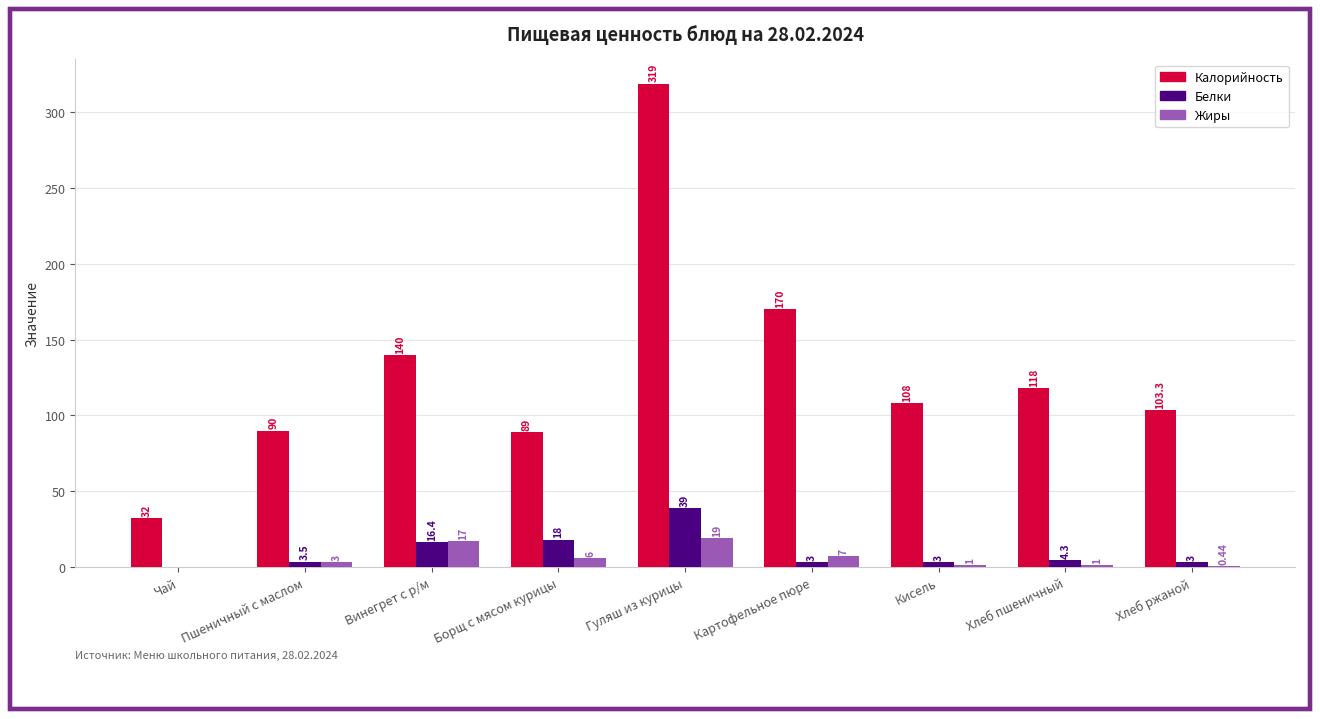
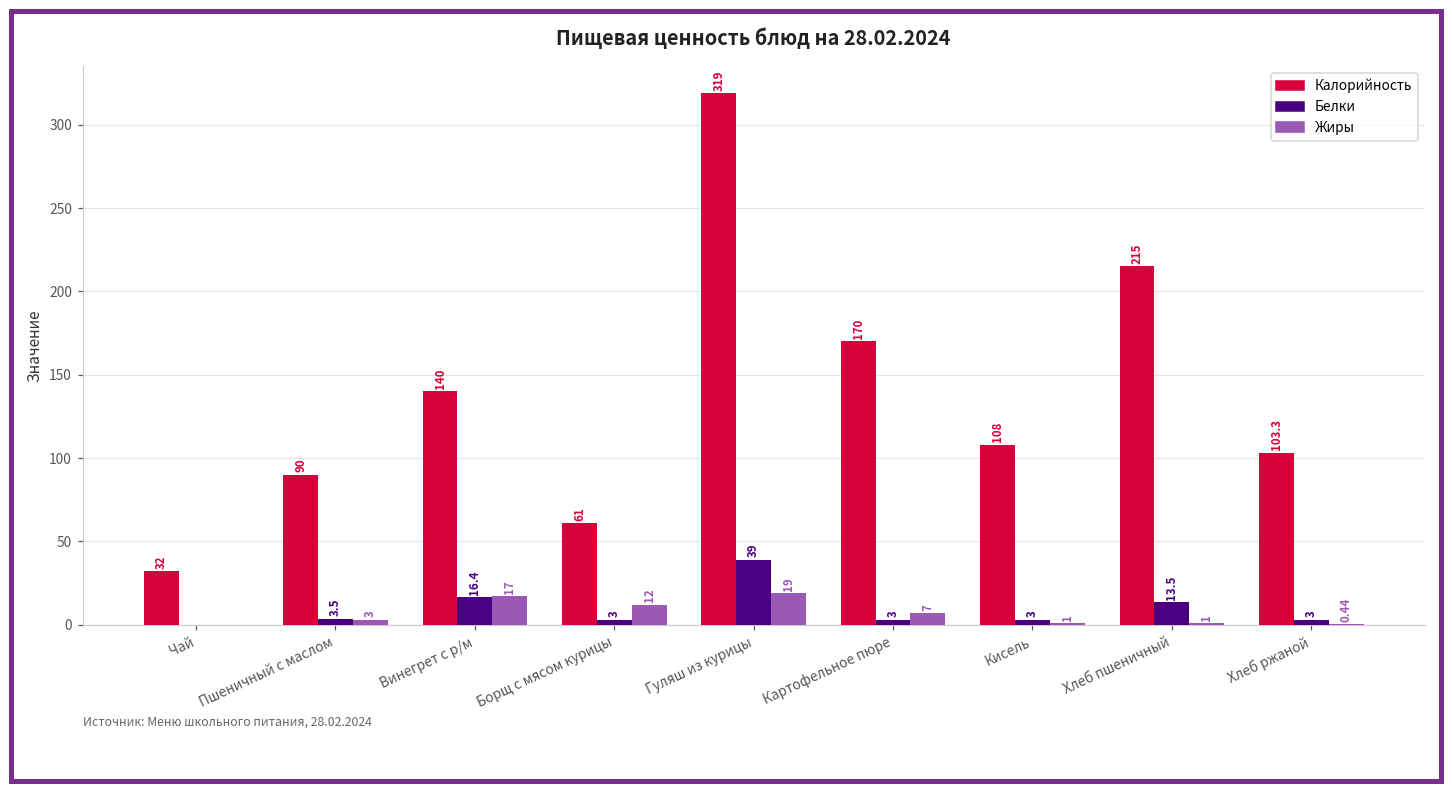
  {
    "Калорийность": {
      "Чай": 32,
      "Пшеничный с маслом": 90,
      "Винегрет с р/м": 140,
-     "Борщ с мясом курицы": 89,
+     "Борщ с мясом курицы": 61,
      "Гуляш из курицы": 319,
      "Картофельное пюре": 170,
      "Кисель": 108,
-     "Хлеб пшеничный": 118,
+     "Хлеб пшеничный": 215,
      "Хлеб ржаной": 103.3
    },
    "Белки": {
      "Пшеничный с маслом": 3.5,
      "Винегрет с р/м": 16.4,
-     "Борщ с мясом курицы": 18,
+     "Борщ с мясом курицы": 3,
      "Гуляш из курицы": 39,
      "Картофельное пюре": 3,
      "Кисель": 3,
-     "Хлеб пшеничный": 4.3,
+     "Хлеб пшеничный": 13.5,
      "Хлеб ржаной": 3
    },
    "Жиры": {
      "Пшеничный с маслом": 3,
      "Винегрет с р/м": 17,
-     "Борщ с мясом курицы": 6,
+     "Борщ с мясом курицы": 12,
      "Гуляш из курицы": 19,
      "Картофельное пюре": 7,
      "Кисель": 1,
      "Хлеб пшеничный": 1,
      "Хлеб ржаной": 0.44
    }
  }
